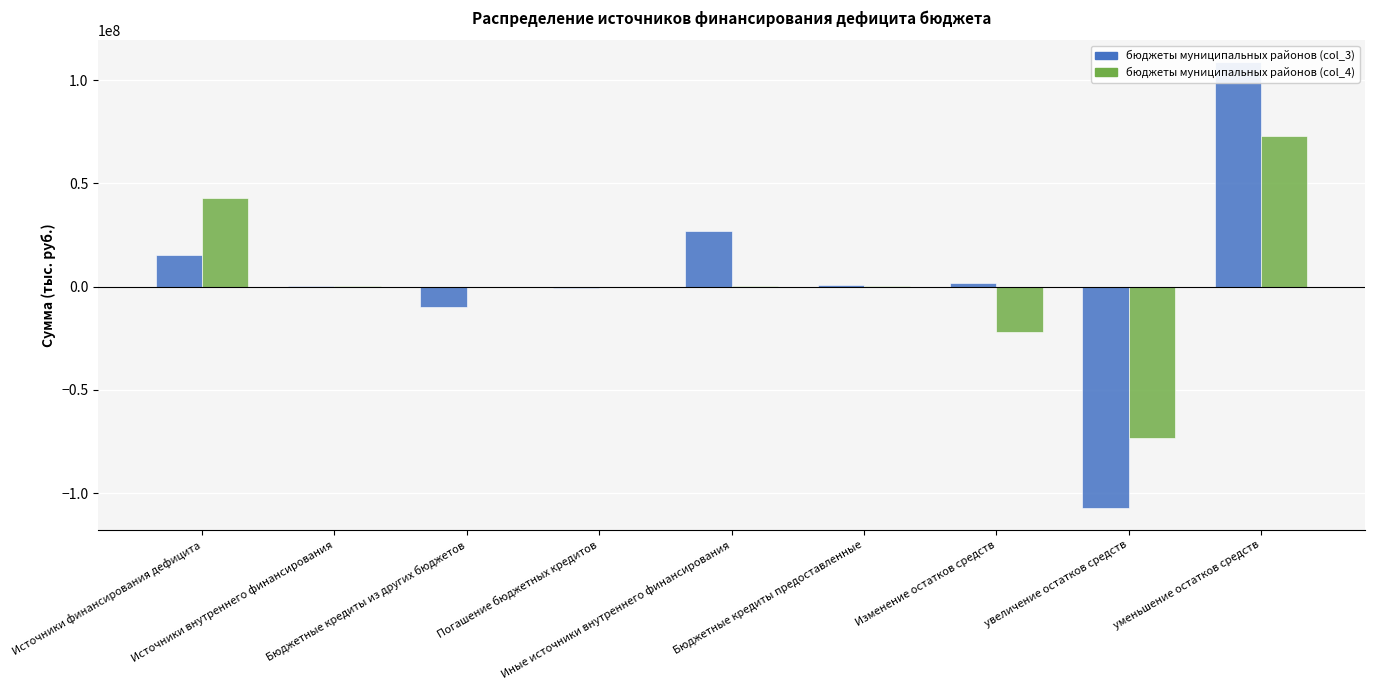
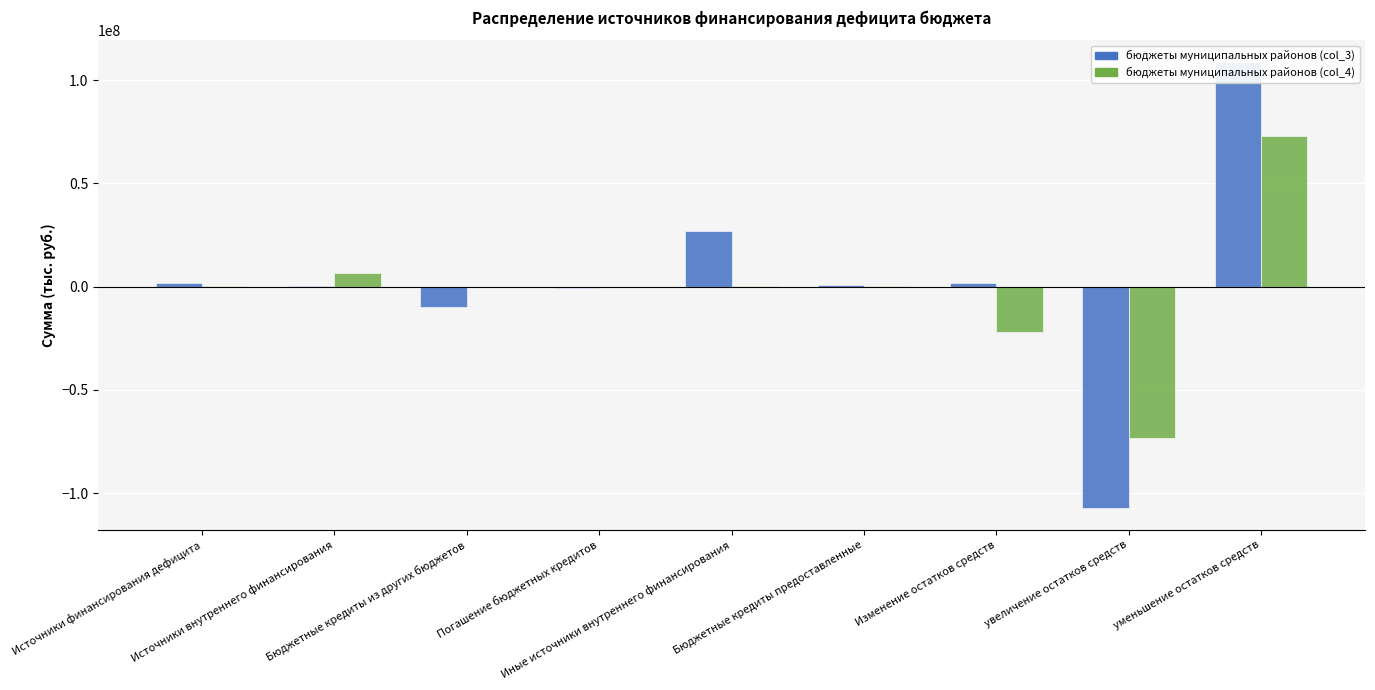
  {
    "бюджеты муниципальных районов (col_3)": {
-     "Источники финансирования дефицита": 15000000,
+     "Источники финансирования дефицита": 2000000,
      "Бюджетные кредиты из других бюджетов": -10000000,
      "Иные источники внутреннего финансирования": 27000000,
      "Изменение остатков средств": 2000000,
      "увеличение остатков средств": -107000000
    },
    "бюджеты муниципальных районов (col_4)": {
-     "Источники финансирования дефицита": 43000000,
-     "Источники внутреннего финансирования": 0,
+     "Источники финансирования дефицита": 0,
+     "Источники внутреннего финансирования": 6000000,
      "Бюджетные кредиты из других бюджетов": 0,
      "Погашение бюджетных кредитов": 0,
      "Изменение остатков средств": -22000000,
      "увеличение остатков средств": -73000000,
      "уменьшение остатков средств": 73000000
    }
  }
